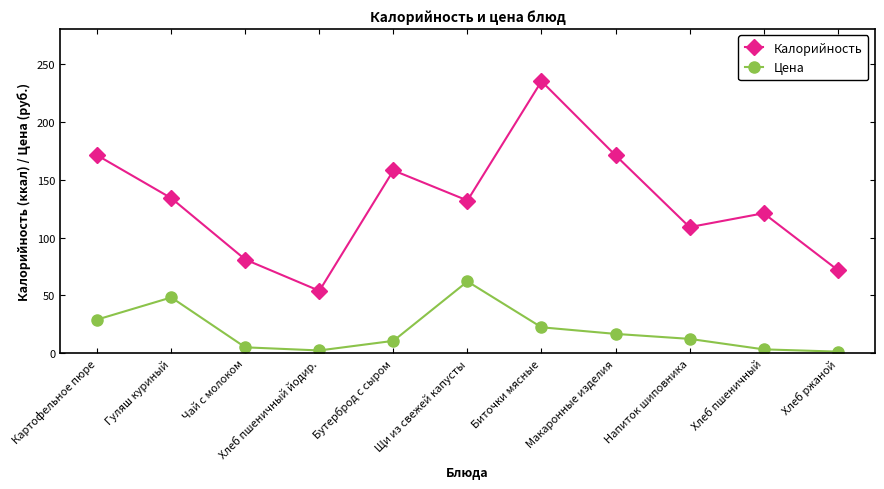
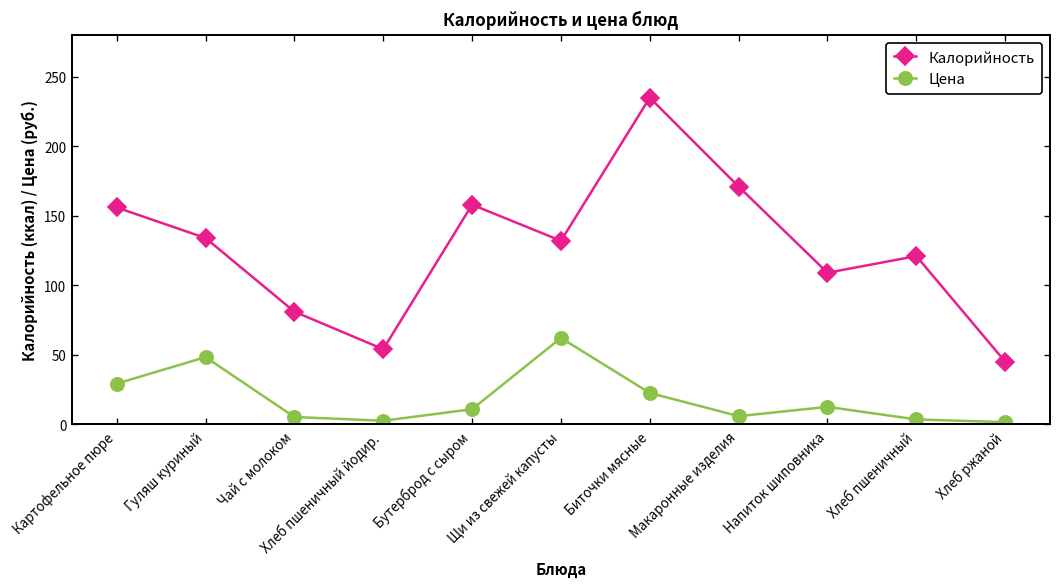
  {
    "Калорийность": {
-     "Картофельное пюре": 171,
+     "Картофельное пюре": 156,
      "Гуляш куриный": 134,
      "Чай с молоком": 81,
      "Хлеб пшеничный йодир.": 54,
      "Бутерброд с сыром": 158,
      "Щи из свежей капусты": 132,
      "Биточки мясные": 235,
      "Макаронные изделия": 171,
      "Напиток шиповника": 109,
      "Хлеб пшеничный": 121,
-     "Хлеб ржаной": 72
+     "Хлеб ржаной": 45
    },
    "Цена": {
      "Картофельное пюре": 29,
      "Гуляш куриный": 48,
      "Чай с молоком": 5,
      "Хлеб пшеничный йодир.": 3,
      "Бутерброд с сыром": 11,
      "Щи из свежей капусты": 62,
      "Биточки мясные": 23,
-     "Макаронные изделия": 17,
+     "Макаронные изделия": 6,
      "Напиток шиповника": 13,
      "Хлеб пшеничный": 3,
      "Хлеб ржаной": 2
    }
  }
